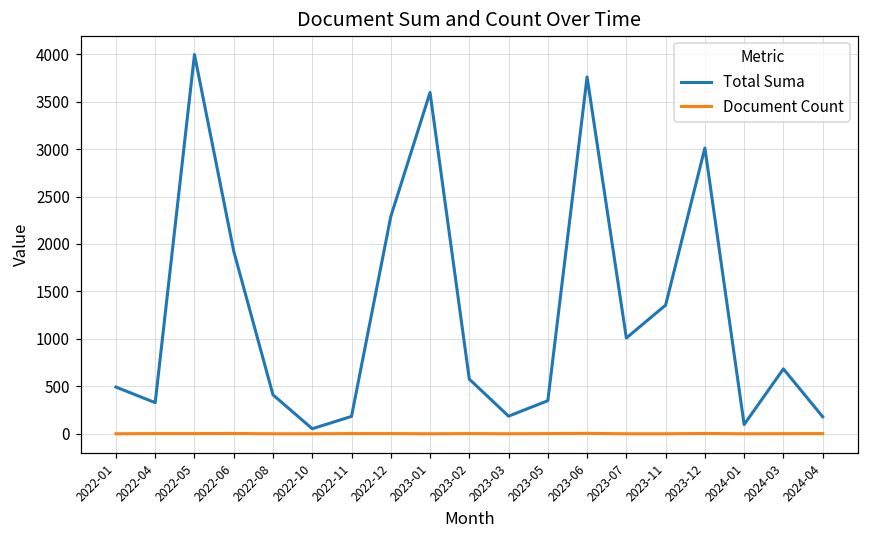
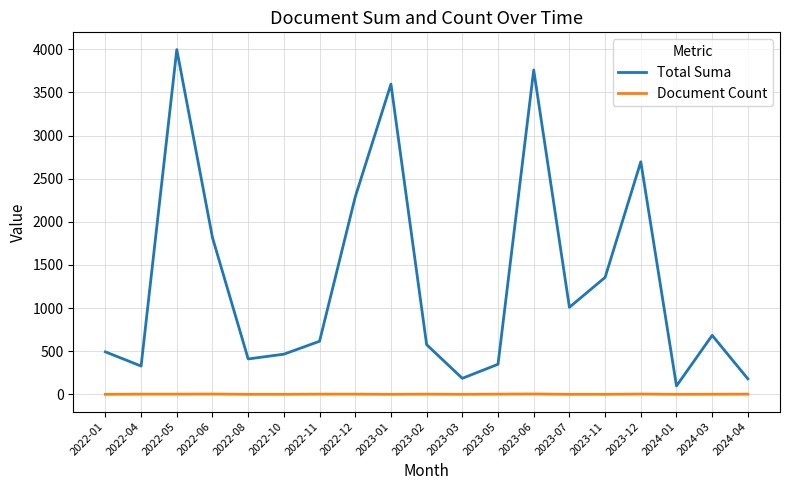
  {
    "Total Suma": {
      "2022-01": 500,
      "2022-04": 300,
      "2022-05": 4000,
-     "2022-06": 1900,
+     "2022-06": 1800,
      "2022-08": 400,
-     "2022-10": 100,
-     "2022-11": 200,
+     "2022-10": 500,
+     "2022-11": 600,
      "2022-12": 2300,
      "2023-01": 3600,
      "2023-02": 600,
      "2023-03": 200,
      "2023-05": 300,
      "2023-06": 3800,
      "2023-07": 1000,
      "2023-11": 1400,
-     "2023-12": 3000,
+     "2023-12": 2700,
      "2024-01": 100,
      "2024-03": 700,
      "2024-04": 200
    },
    "Document Count": {
      "2022-01": 0,
      "2022-04": 0,
      "2022-05": 0,
      "2022-06": 0,
      "2022-08": 0,
      "2022-10": 0,
      "2022-11": 0,
      "2022-12": 0,
      "2023-01": 0,
      "2023-02": 0,
      "2023-03": 0,
      "2023-05": 0,
      "2023-06": 0,
      "2023-07": 0,
      "2023-11": 0,
      "2023-12": 0,
      "2024-01": 0,
      "2024-03": 0,
      "2024-04": 0
    }
  }
